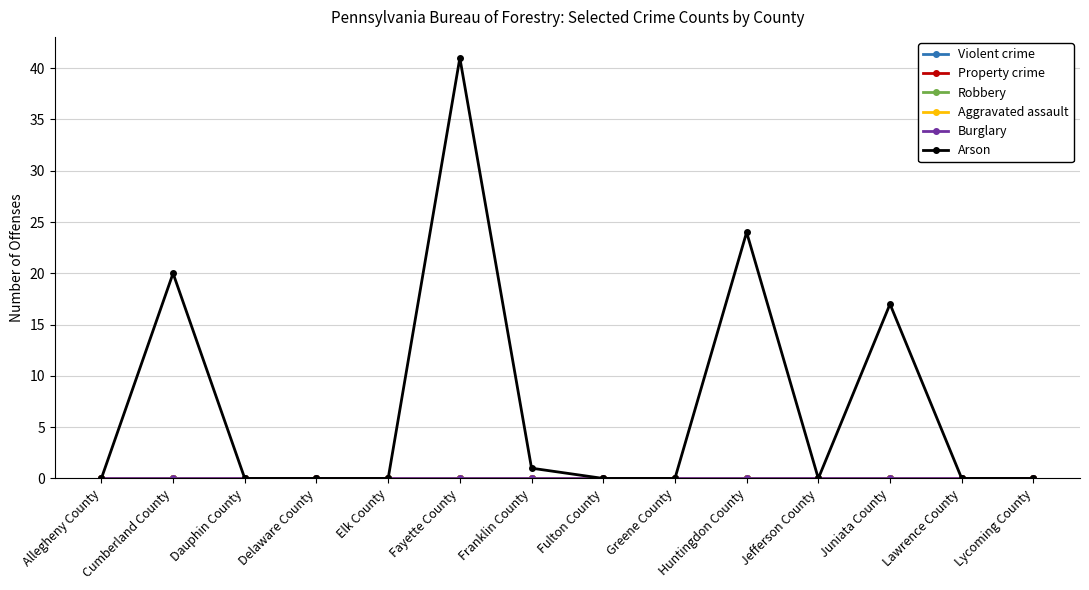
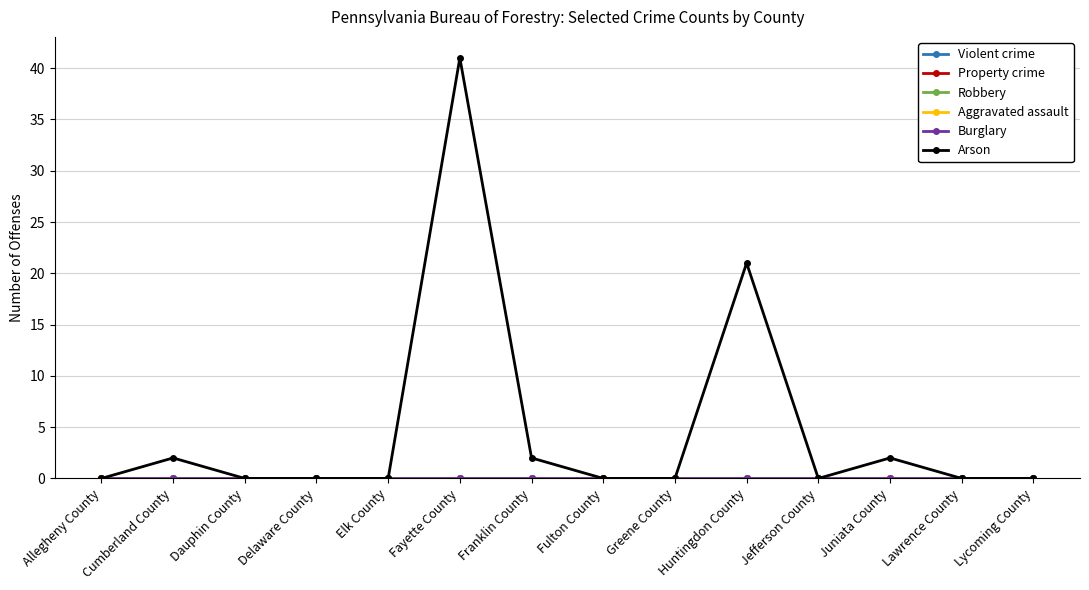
  {
    "Burglary": {
      "Cumberland County": 0,
      "Fayette County": 0,
      "Franklin County": 0,
      "Huntingdon County": 0,
      "Juniata County": 0
    },
    "Arson": {
-     "Cumberland County": 20,
+     "Cumberland County": 2,
      "Fayette County": 41,
-     "Franklin County": 1,
-     "Huntingdon County": 24,
-     "Juniata County": 17
+     "Franklin County": 2,
+     "Huntingdon County": 21,
+     "Juniata County": 2
    }
  }
